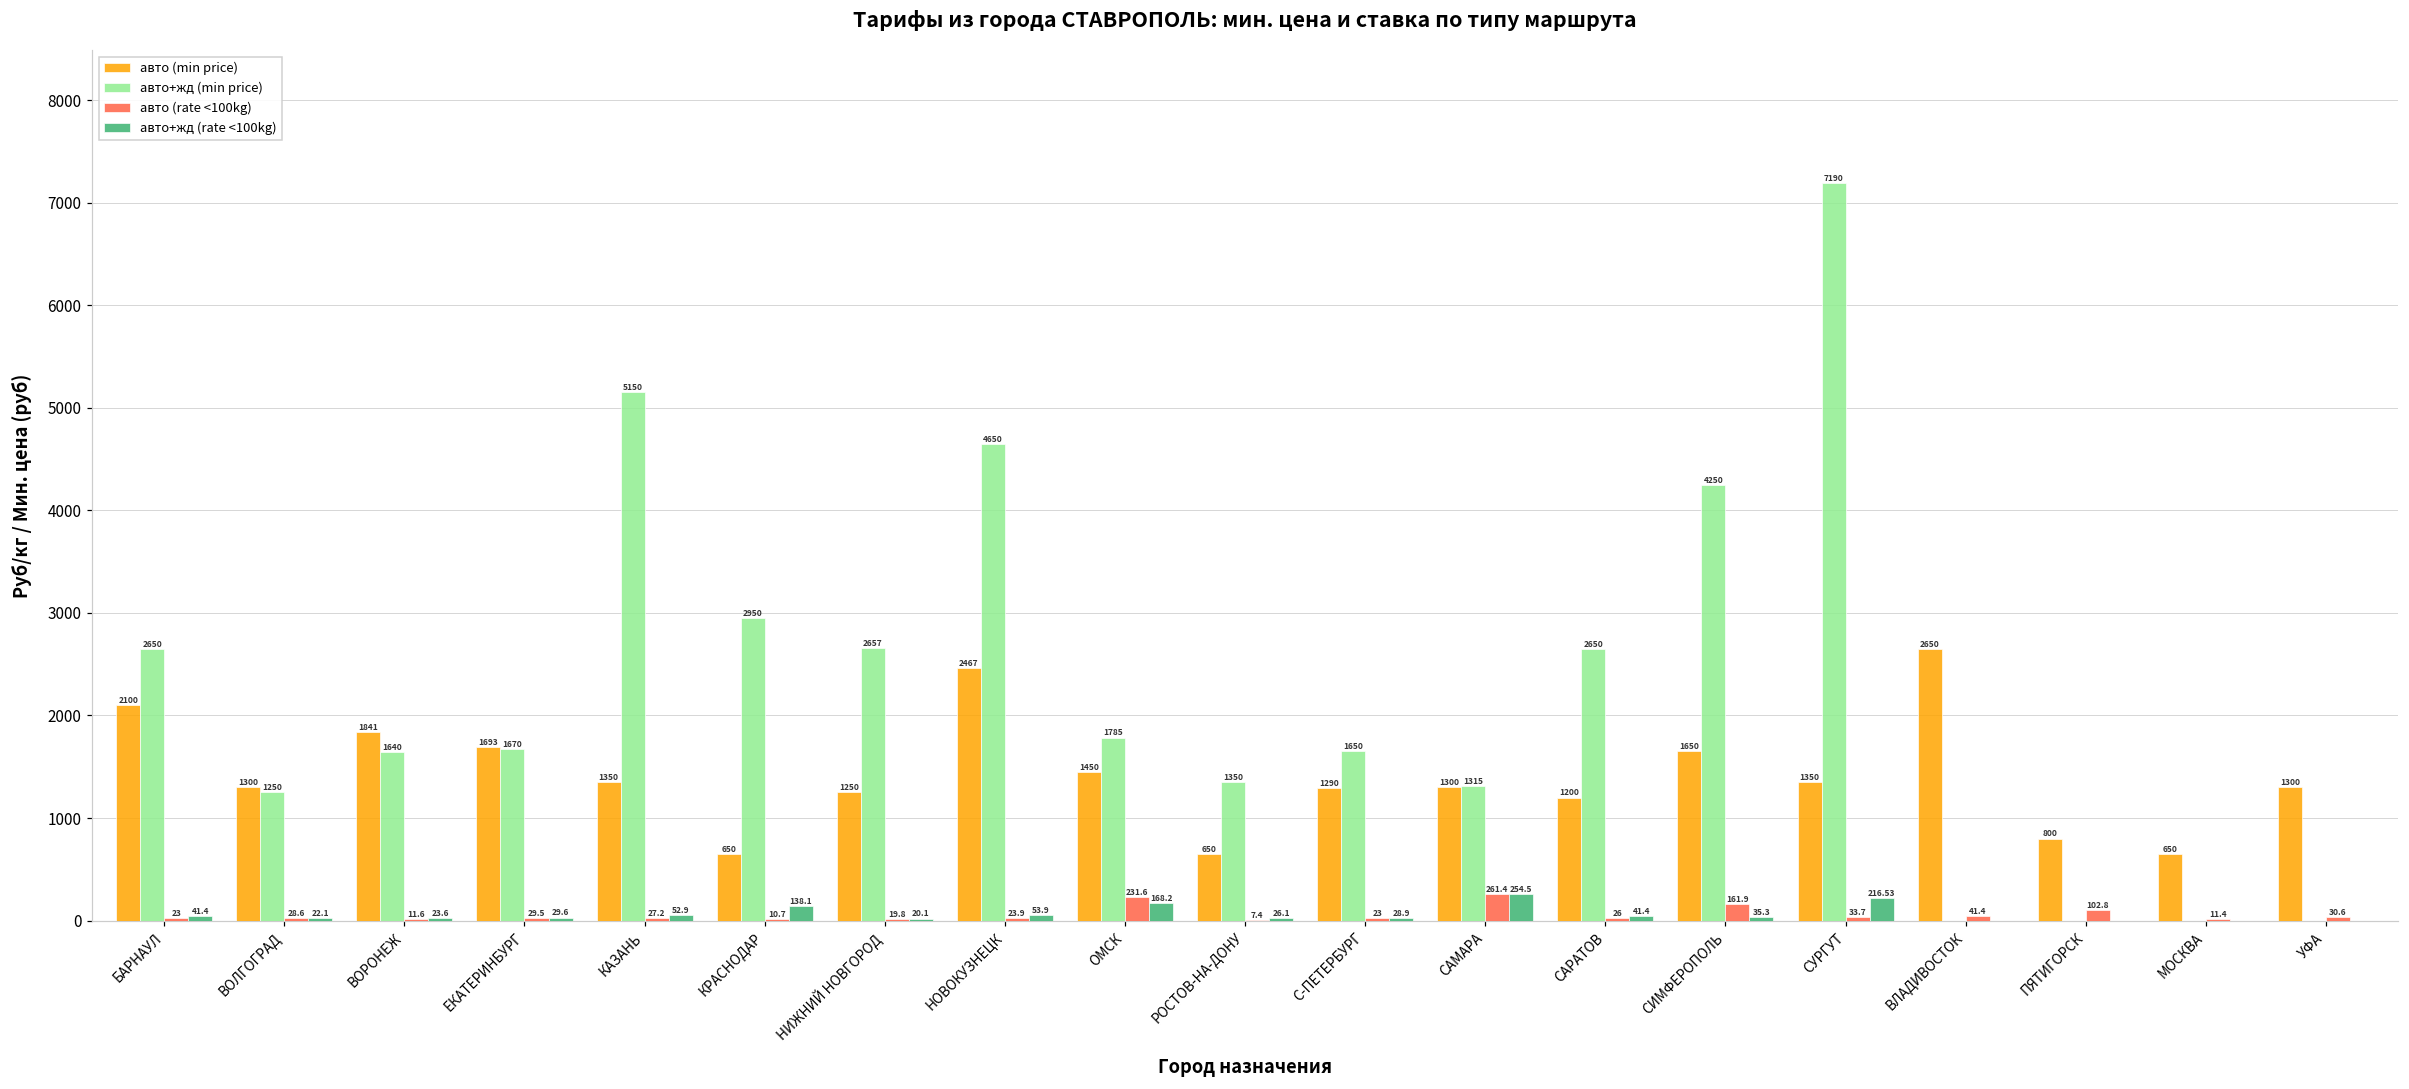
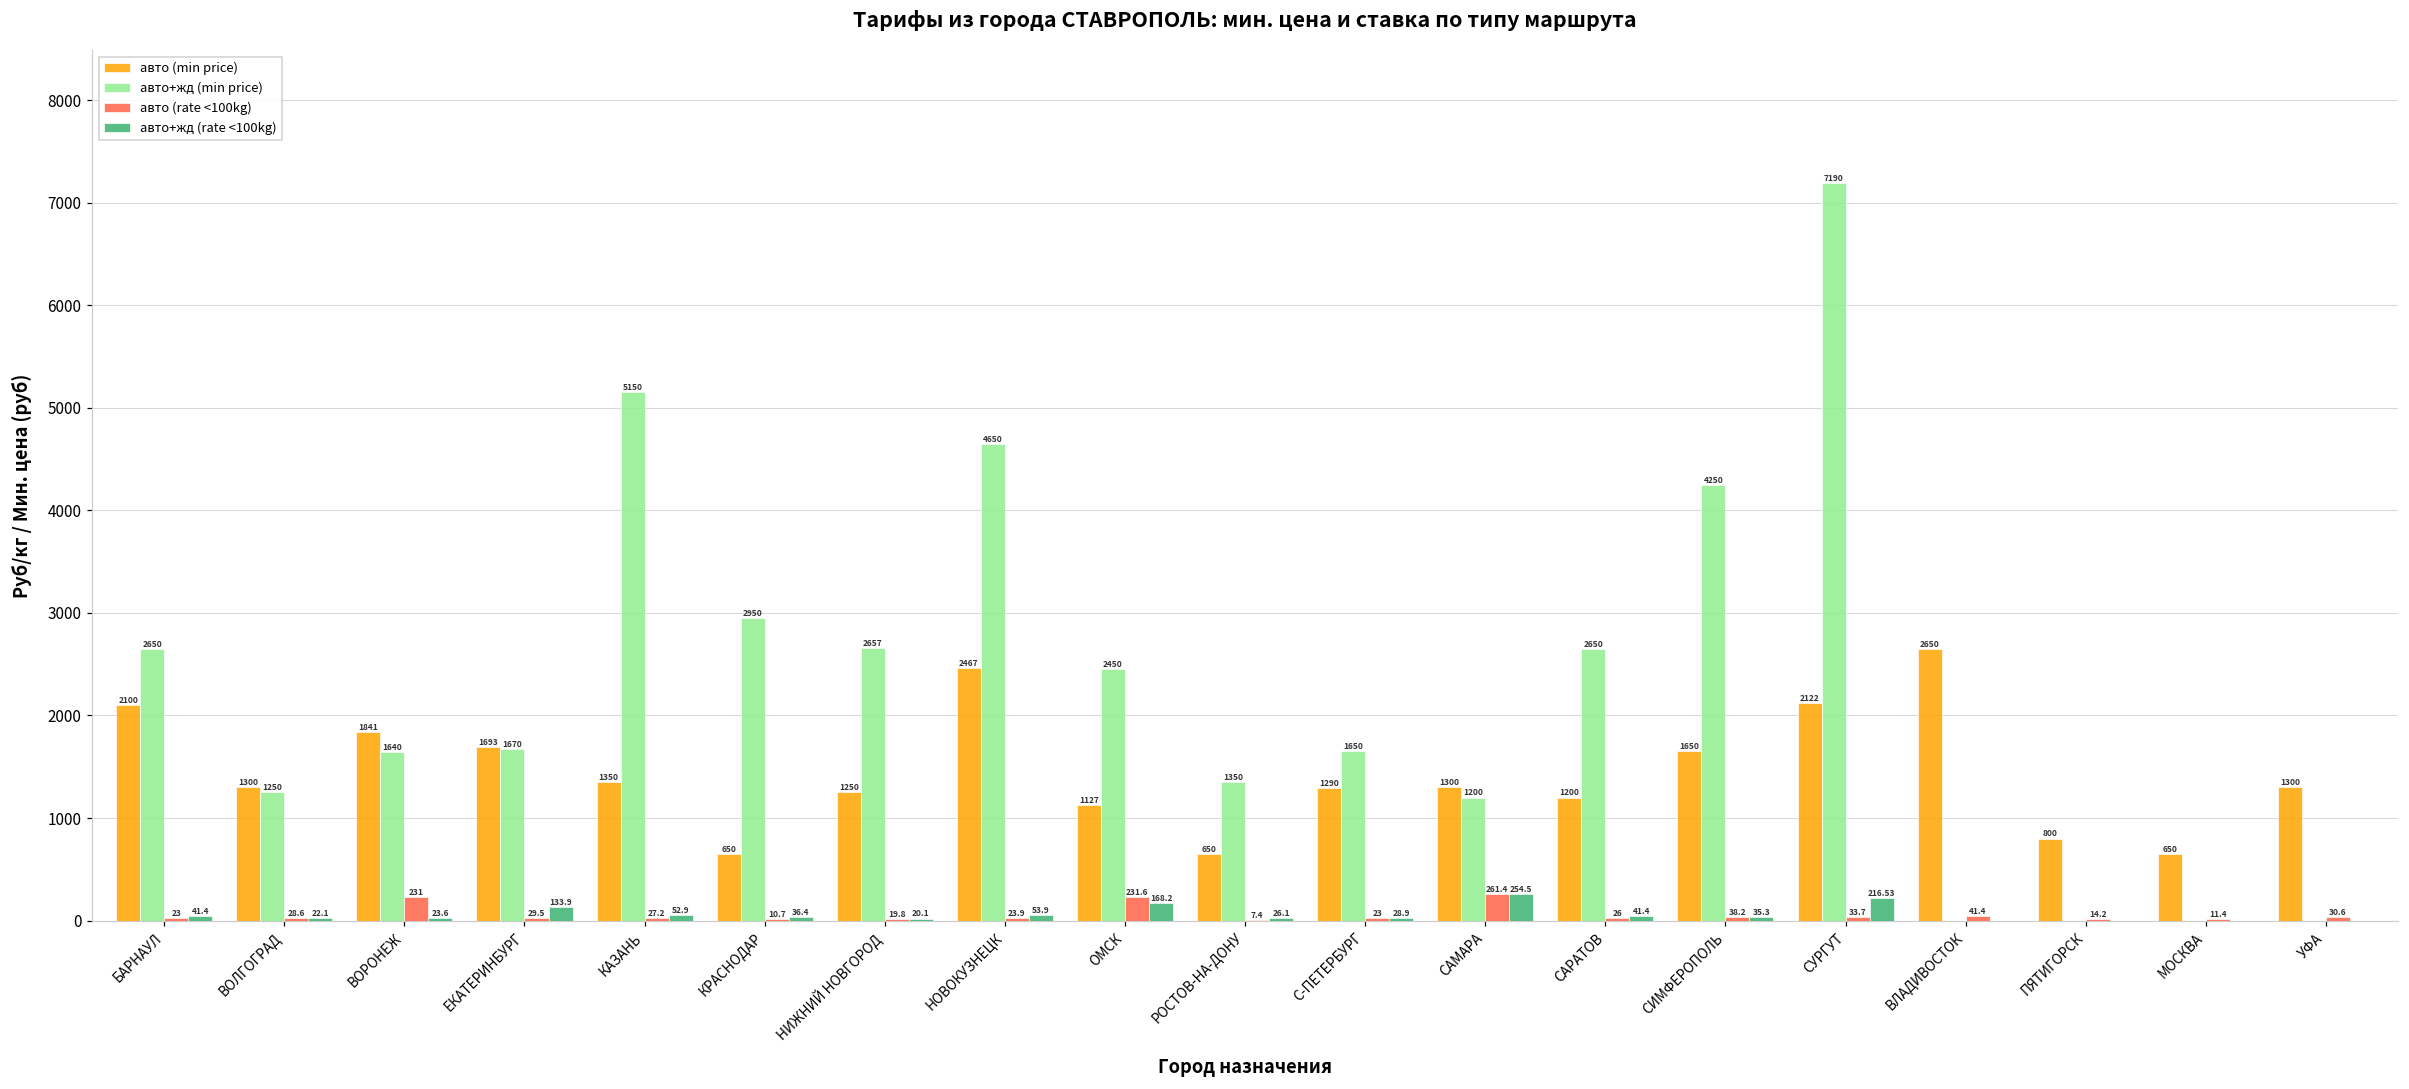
  {
    "авто (min price)": {
      "БАРНАУЛ": 2100,
      "ВОЛГОГРАД": 1300,
      "ВОРОНЕЖ": 1841,
      "ЕКАТЕРИНБУРГ": 1693,
      "КАЗАНЬ": 1350,
      "КРАСНОДАР": 650,
      "НИЖНИЙ НОВГОРОД": 1250,
      "НОВОКУЗНЕЦК": 2467,
-     "ОМСК": 1450,
+     "ОМСК": 1127,
      "РОСТОВ-НА-ДОНУ": 650,
      "С-ПЕТЕРБУРГ": 1290,
      "САМАРА": 1300,
      "САРАТОВ": 1200,
      "СИМФЕРОПОЛЬ": 1650,
-     "СУРГУТ": 1350,
+     "СУРГУТ": 2122,
      "ВЛАДИВОСТОК": 2650,
      "ПЯТИГОРСК": 800,
      "МОСКВА": 650,
      "УФА": 1300
    },
    "авто+жд (min price)": {
      "БАРНАУЛ": 2650,
      "ВОЛГОГРАД": 1250,
      "ВОРОНЕЖ": 1640,
      "ЕКАТЕРИНБУРГ": 1670,
      "КАЗАНЬ": 5150,
      "КРАСНОДАР": 2950,
      "НИЖНИЙ НОВГОРОД": 2657,
      "НОВОКУЗНЕЦК": 4650,
-     "ОМСК": 1785,
+     "ОМСК": 2450,
      "РОСТОВ-НА-ДОНУ": 1350,
      "С-ПЕТЕРБУРГ": 1650,
-     "САМАРА": 1315,
+     "САМАРА": 1200,
      "САРАТОВ": 2650,
      "СИМФЕРОПОЛЬ": 4250,
      "СУРГУТ": 7190
    },
    "авто (rate <100kg)": {
      "БАРНАУЛ": 23,
      "ВОЛГОГРАД": 28.6,
-     "ВОРОНЕЖ": 11.6,
+     "ВОРОНЕЖ": 231,
      "ЕКАТЕРИНБУРГ": 29.5,
      "КАЗАНЬ": 27.2,
      "КРАСНОДАР": 10.7,
      "НИЖНИЙ НОВГОРОД": 19.8,
      "НОВОКУЗНЕЦК": 23.9,
      "ОМСК": 231.6,
      "РОСТОВ-НА-ДОНУ": 7.4,
      "С-ПЕТЕРБУРГ": 23,
      "САМАРА": 261.4,
      "САРАТОВ": 26,
-     "СИМФЕРОПОЛЬ": 161.9,
+     "СИМФЕРОПОЛЬ": 38.2,
      "СУРГУТ": 33.7,
      "ВЛАДИВОСТОК": 41.4,
-     "ПЯТИГОРСК": 102.8,
+     "ПЯТИГОРСК": 14.2,
      "МОСКВА": 11.4,
      "УФА": 30.6
    },
    "авто+жд (rate <100kg)": {
      "БАРНАУЛ": 41.4,
      "ВОЛГОГРАД": 22.1,
      "ВОРОНЕЖ": 23.6,
-     "ЕКАТЕРИНБУРГ": 29.6,
+     "ЕКАТЕРИНБУРГ": 133.9,
      "КАЗАНЬ": 52.9,
-     "КРАСНОДАР": 138.1,
+     "КРАСНОДАР": 36.4,
      "НИЖНИЙ НОВГОРОД": 20.1,
      "НОВОКУЗНЕЦК": 53.9,
      "ОМСК": 168.2,
      "РОСТОВ-НА-ДОНУ": 26.1,
      "С-ПЕТЕРБУРГ": 28.9,
      "САМАРА": 254.5,
      "САРАТОВ": 41.4,
      "СИМФЕРОПОЛЬ": 35.3,
      "СУРГУТ": 216.53
    }
  }
